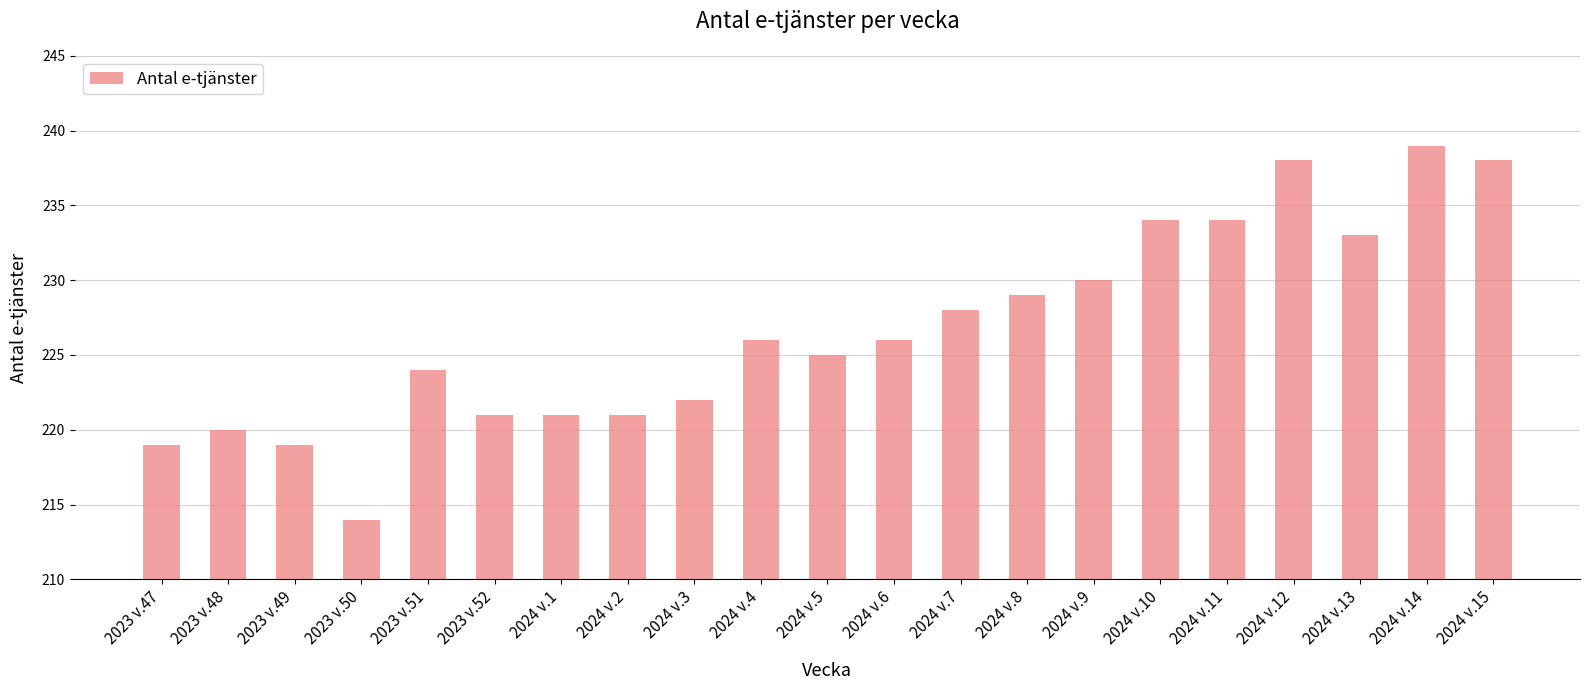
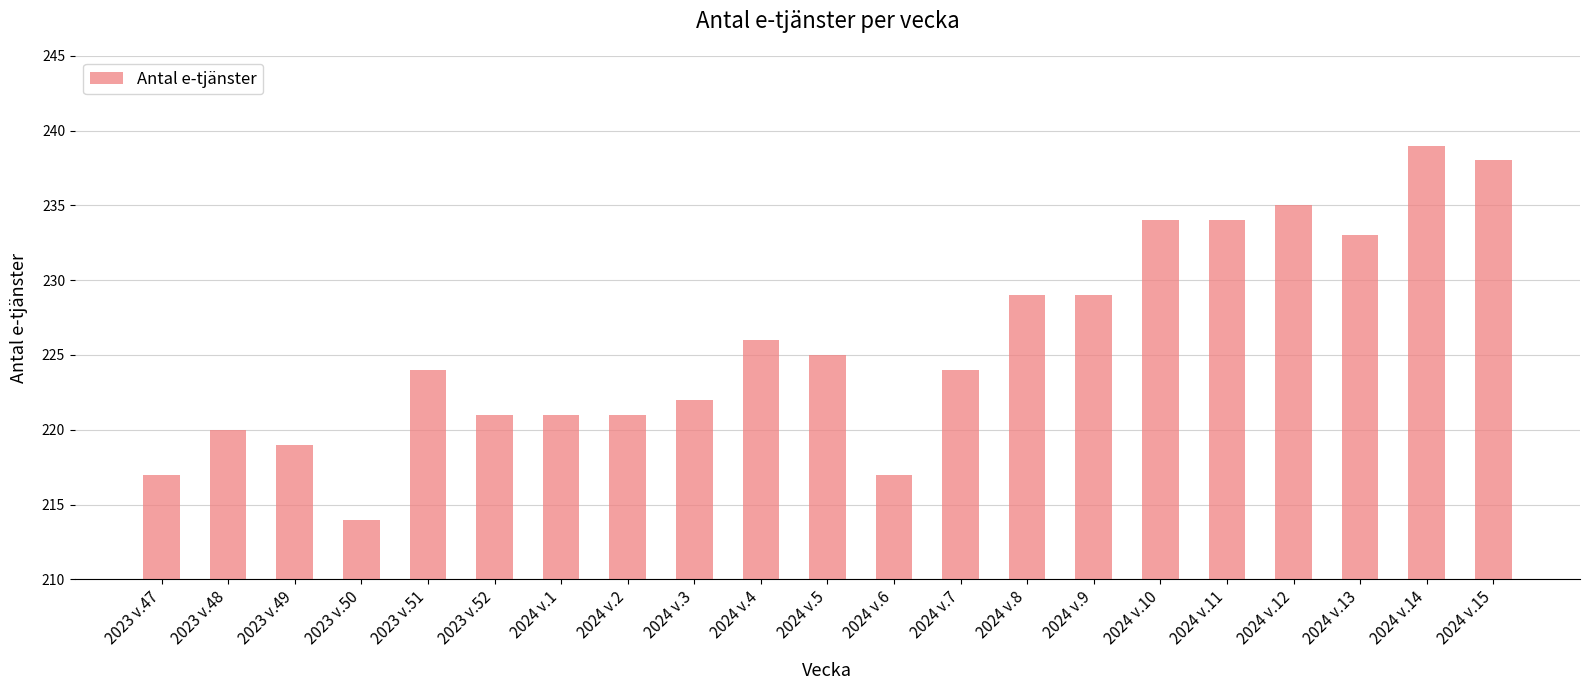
  {
-   "2023 v.47": 219,
+   "2023 v.47": 217,
    "2023 v.48": 220,
    "2023 v.49": 219,
    "2023 v.50": 214,
    "2023 v.51": 224,
    "2023 v.52": 221,
    "2024 v.1": 221,
    "2024 v.2": 221,
    "2024 v.3": 222,
    "2024 v.4": 226,
    "2024 v.5": 225,
-   "2024 v.6": 226,
-   "2024 v.7": 228,
+   "2024 v.6": 217,
+   "2024 v.7": 224,
    "2024 v.8": 229,
-   "2024 v.9": 230,
+   "2024 v.9": 229,
    "2024 v.10": 234,
    "2024 v.11": 234,
-   "2024 v.12": 238,
+   "2024 v.12": 235,
    "2024 v.13": 233,
    "2024 v.14": 239,
    "2024 v.15": 238
  }
